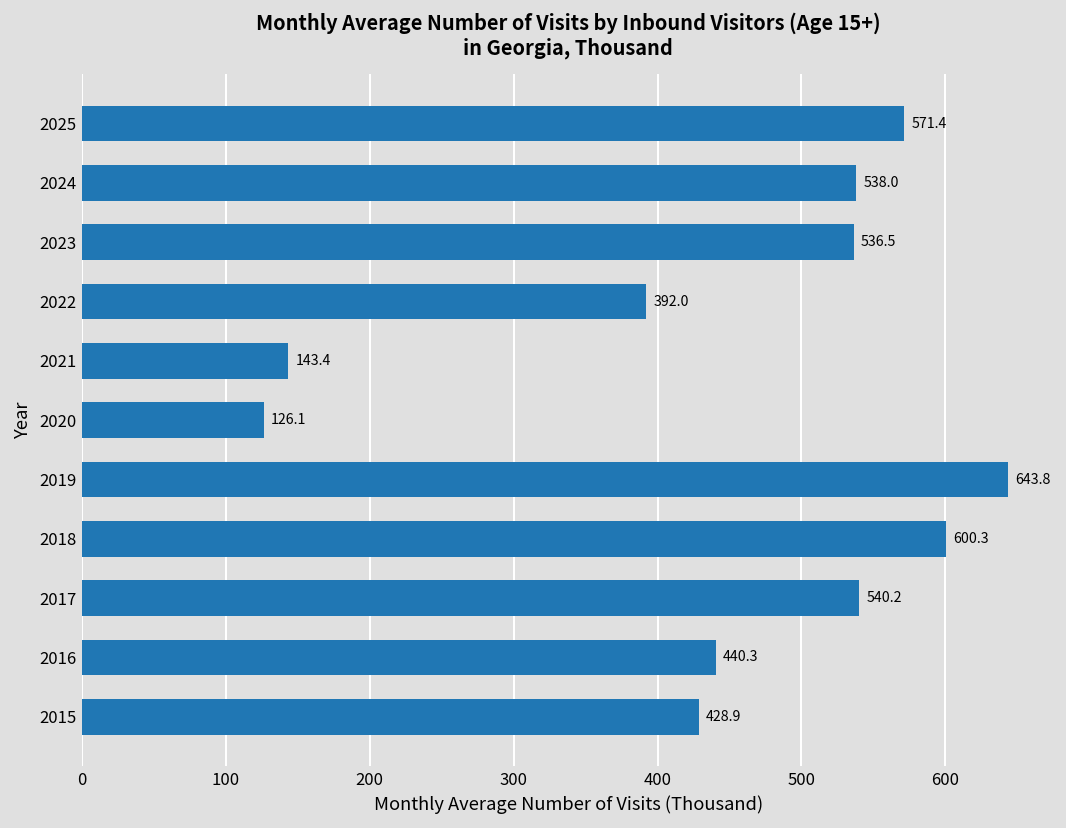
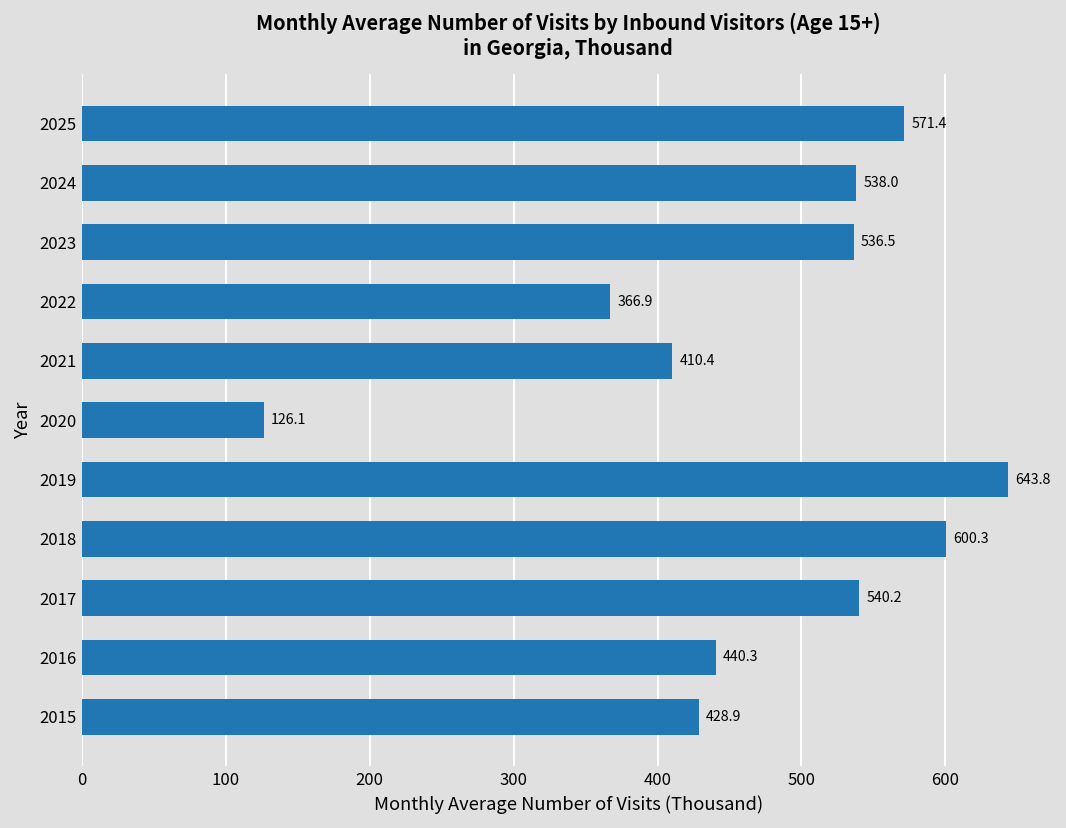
  {
    "2025": 571.4,
    "2024": 538.0,
    "2023": 536.5,
-   "2022": 392.0,
-   "2021": 143.4,
+   "2022": 366.9,
+   "2021": 410.4,
    "2020": 126.1,
    "2019": 643.8,
    "2018": 600.3,
    "2017": 540.2,
    "2016": 440.3,
    "2015": 428.9
  }
